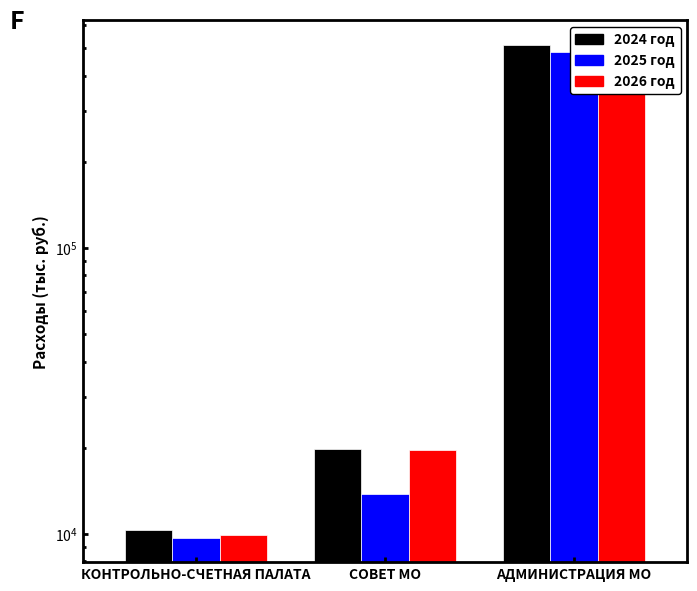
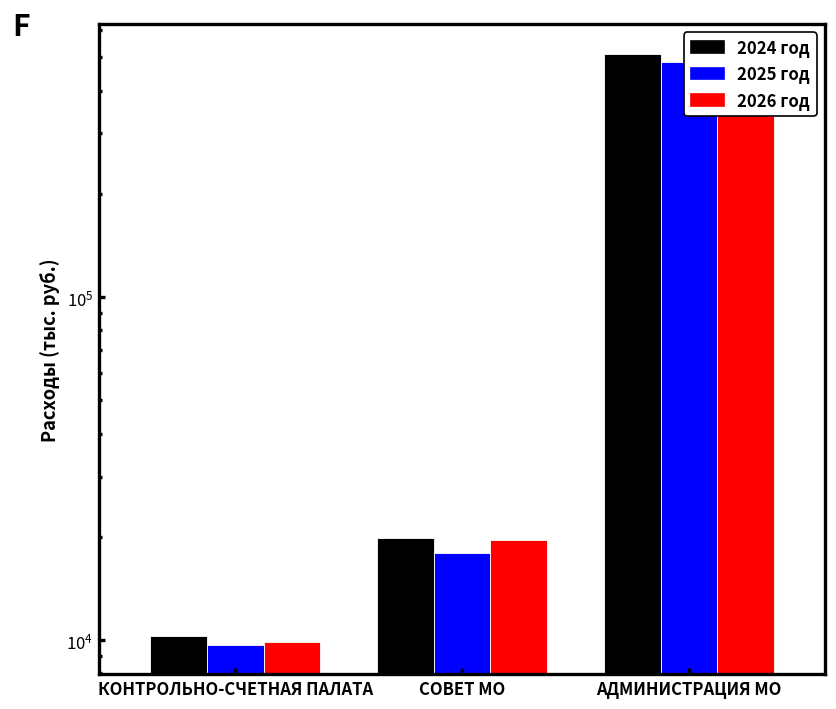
  {
    "2024 год": {
      "КОНТРОЛЬНО-СЧЕТНАЯ ПАЛАТА": 10300,
      "СОВЕТ МО": 20000,
      "АДМИНИСТРАЦИЯ МО": 510000
    },
    "2025 год": {
      "КОНТРОЛЬНО-СЧЕТНАЯ ПАЛАТА": 9700,
-     "СОВЕТ МО": 14000
+     "СОВЕТ МО": 18000
    },
    "2026 год": {
      "КОНТРОЛЬНО-СЧЕТНАЯ ПАЛАТА": 9900,
      "СОВЕТ МО": 20000
    }
  }
